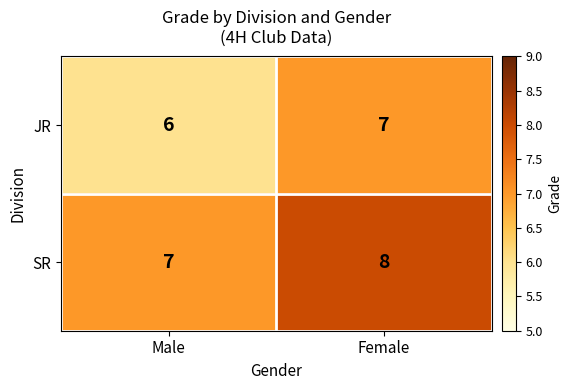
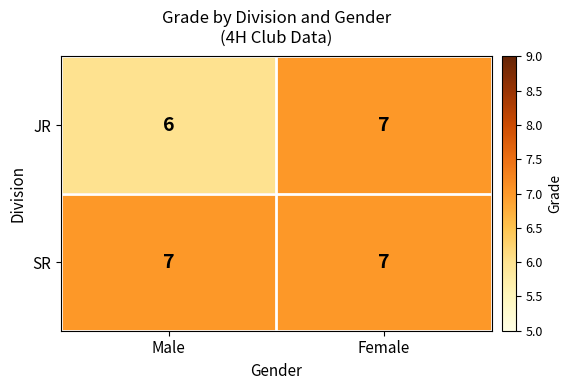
  {
    "JR": {
      "Male": 6,
      "Female": 7
    },
    "SR": {
      "Male": 7,
-     "Female": 8
+     "Female": 7
    }
  }
